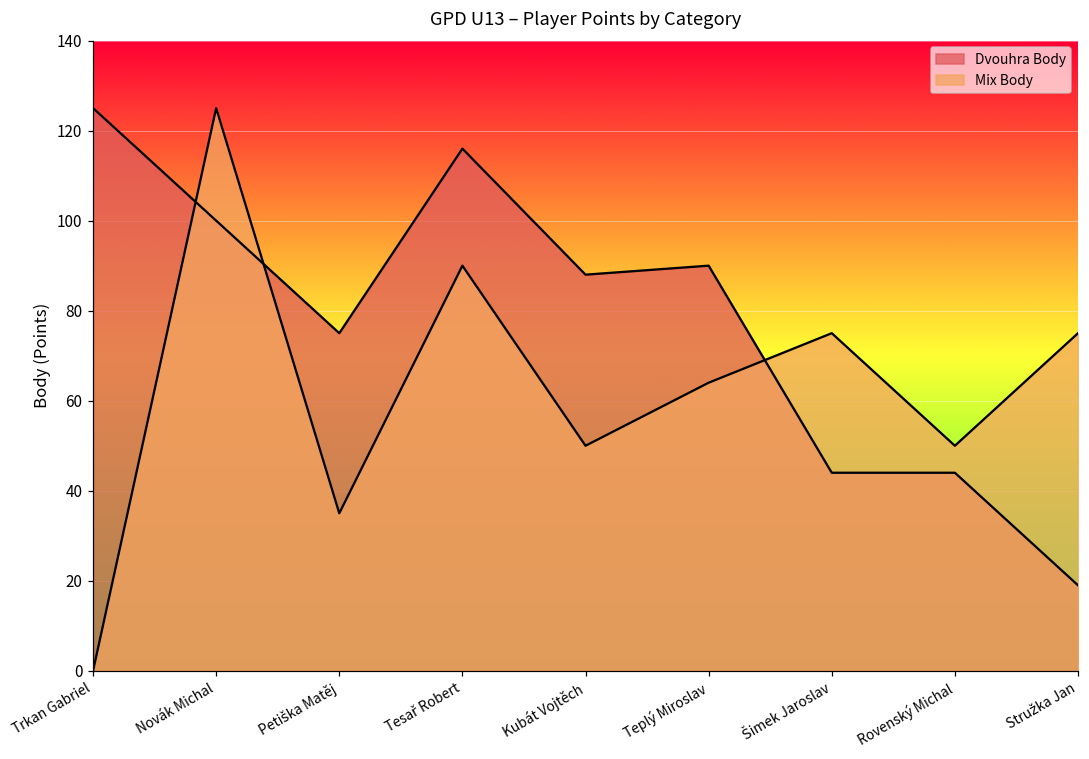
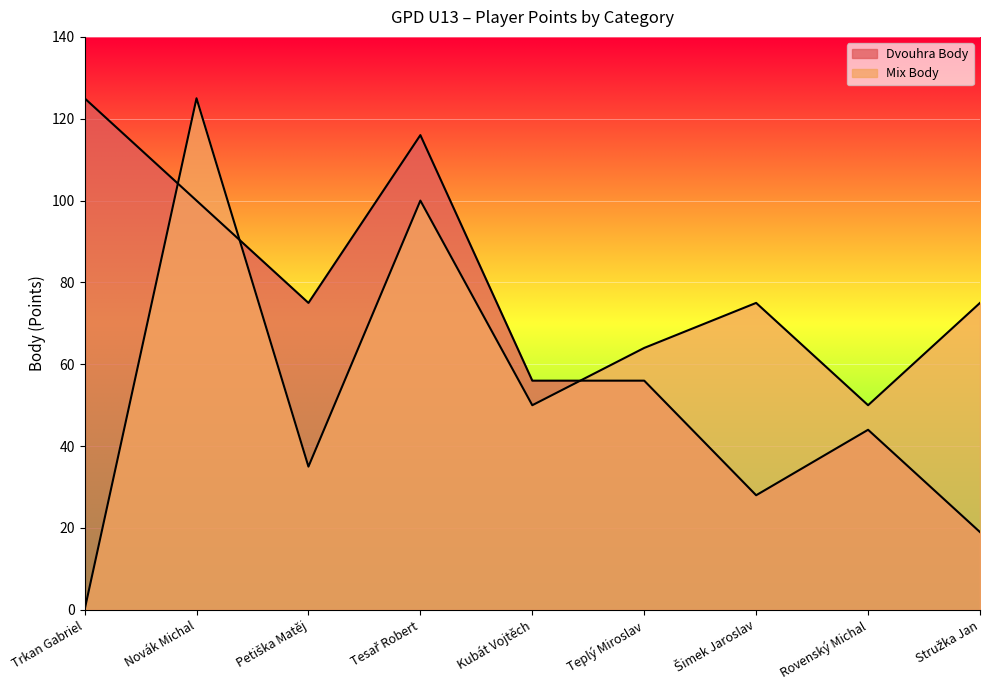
  {
    "Dvouhra Body": {
      "Trkan Gabriel": 125,
      "Novák Michal": 100,
      "Petiška Matěj": 75,
      "Tesař Robert": 116,
-     "Kubát Vojtěch": 88,
-     "Teplý Miroslav": 90,
-     "Šimek Jaroslav": 44,
+     "Kubát Vojtěch": 56,
+     "Teplý Miroslav": 56,
+     "Šimek Jaroslav": 28,
      "Rovenský Michal": 44,
      "Stružka Jan": 19
    },
    "Mix Body": {
      "Trkan Gabriel": 0,
      "Novák Michal": 125,
      "Petiška Matěj": 35,
-     "Tesař Robert": 90,
+     "Tesař Robert": 100,
      "Kubát Vojtěch": 50,
      "Teplý Miroslav": 64,
      "Šimek Jaroslav": 75,
      "Rovenský Michal": 50,
      "Stružka Jan": 75
    }
  }
